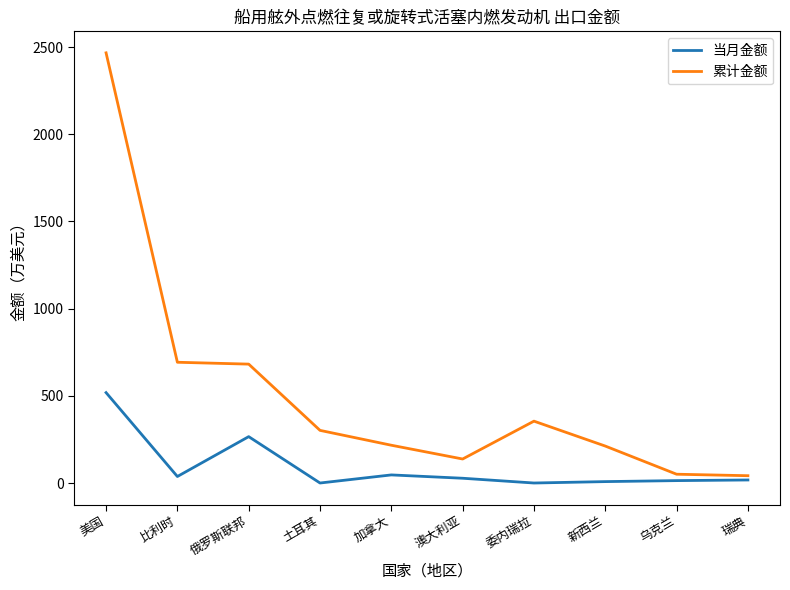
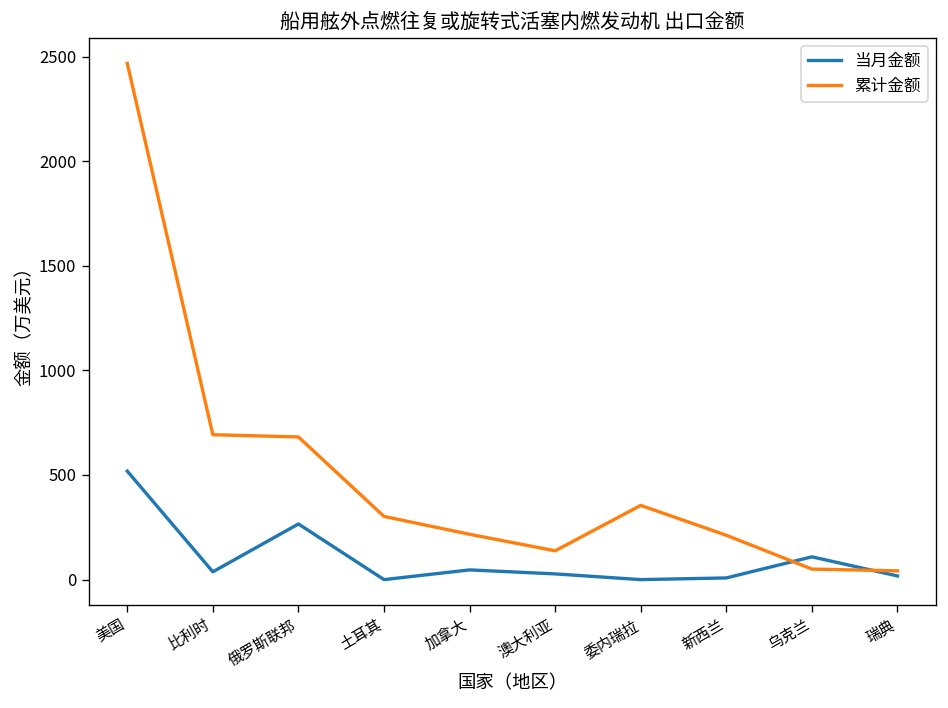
  {
    "当月金额": {
      "美国": 520,
      "比利时": 40,
      "俄罗斯联邦": 270,
      "土耳其": 0,
      "加拿大": 50,
      "澳大利亚": 30,
      "委内瑞拉": 0,
      "新西兰": 10,
-     "乌克兰": 10,
+     "乌克兰": 110,
      "瑞典": 20
    },
    "累计金额": {
      "美国": 2470,
      "比利时": 690,
      "俄罗斯联邦": 680,
      "土耳其": 300,
      "加拿大": 220,
      "澳大利亚": 140,
      "委内瑞拉": 350,
      "新西兰": 210,
      "乌克兰": 50,
      "瑞典": 40
    }
  }
